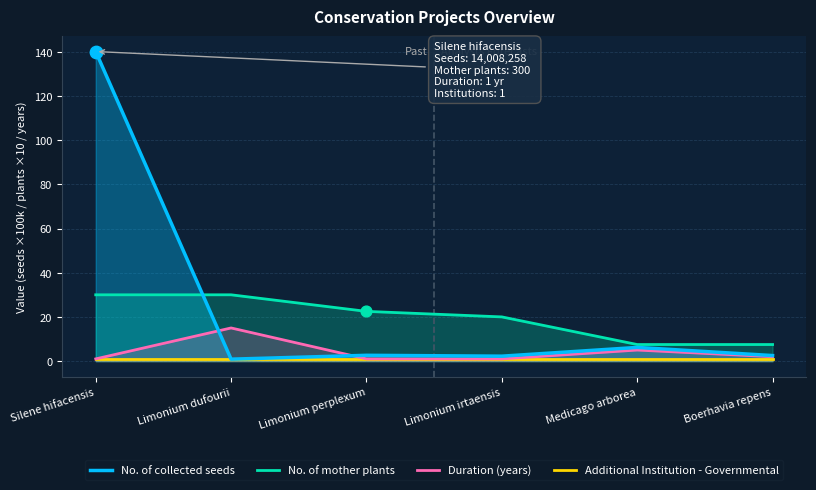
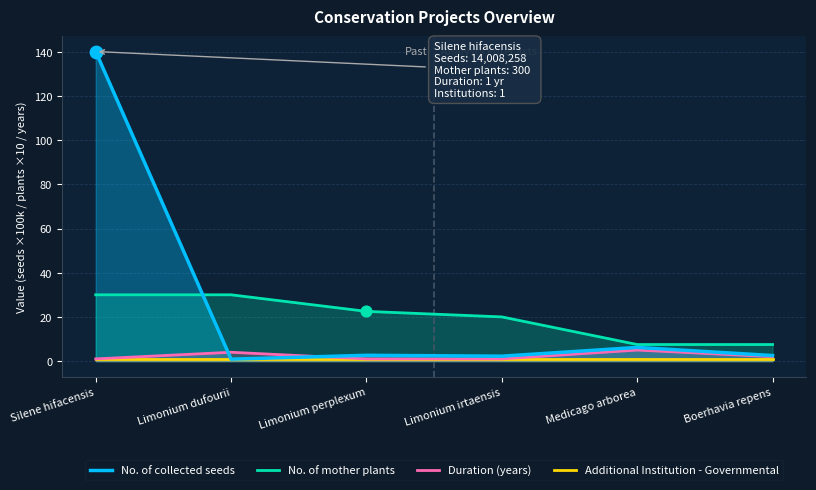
  {
    "Duration (years)": {
-     "Limonium dufourii": 15,
+     "Limonium dufourii": 4,
      "Medicago arborea": 5
    },
    "Additional Institution - Governmental": {
      "Medicago arborea": 1
    }
  }
